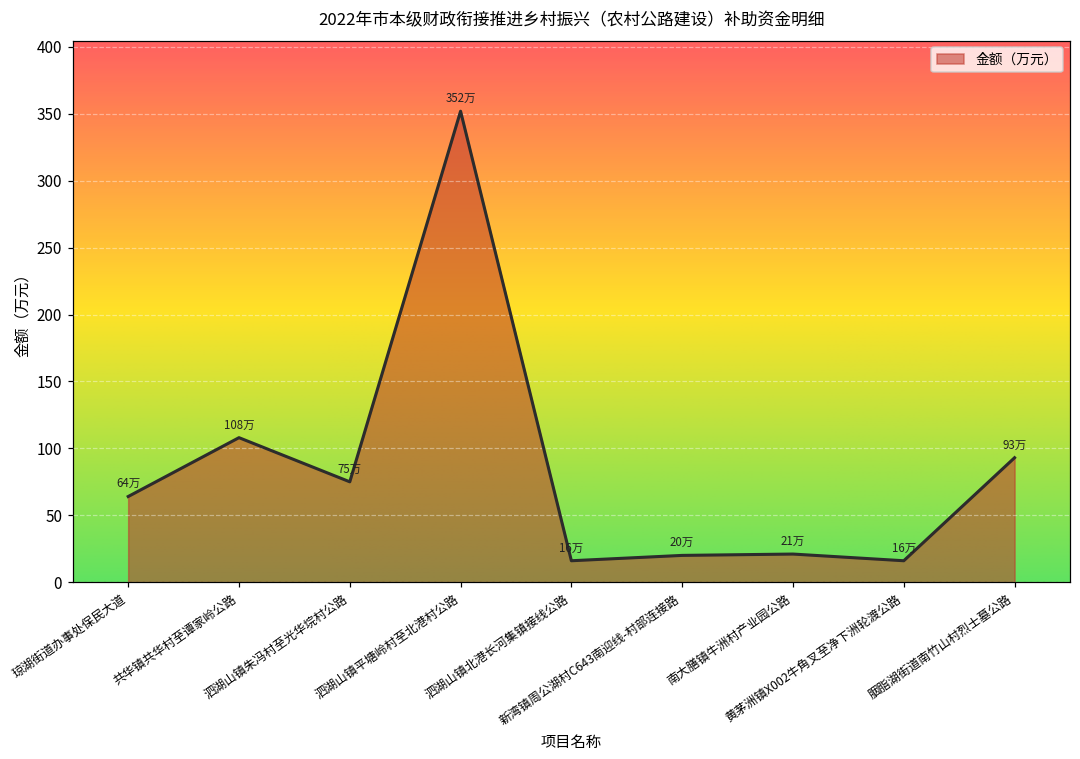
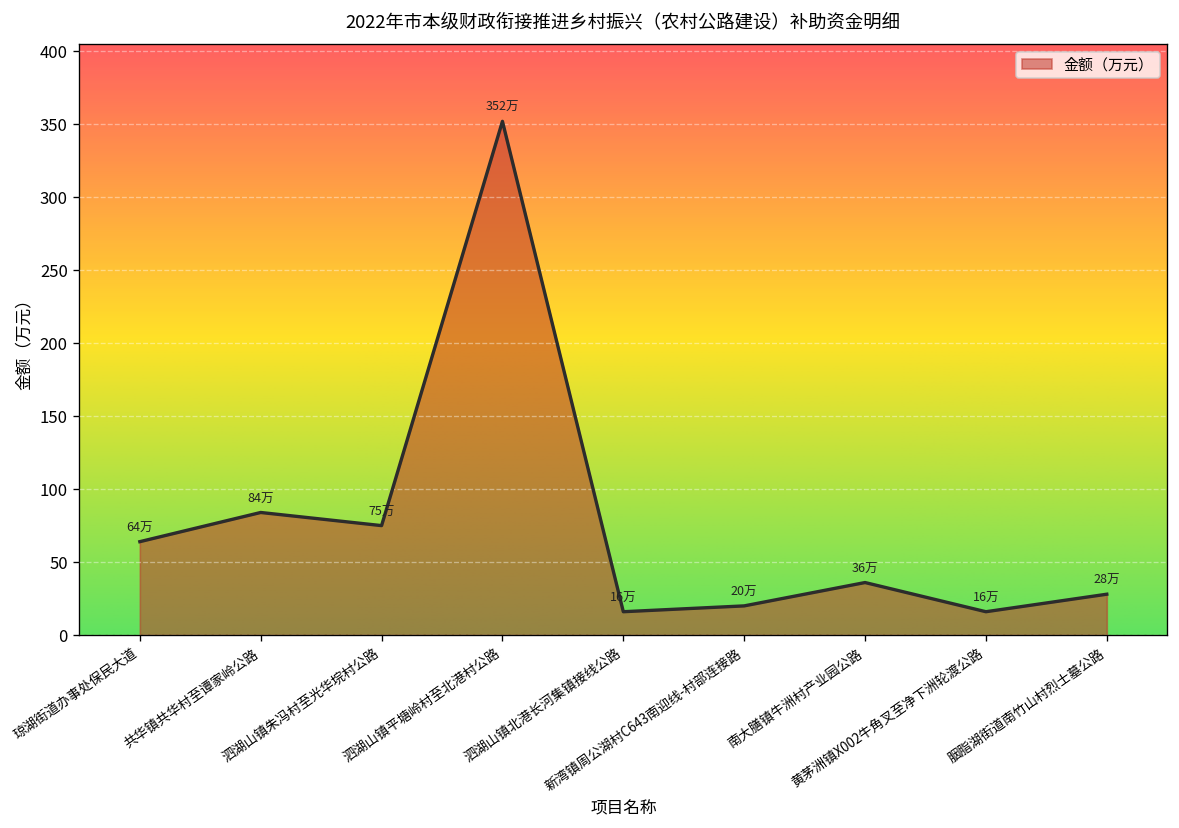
  {
    "琼湖街道办事处保民大道": "64万",
-   "共华镇共华村至谭家岭公路": "108万",
+   "共华镇共华村至谭家岭公路": "84万",
    "泗湖山镇朱冯村至光华垸村公路": "75万",
    "泗湖山镇平塘岭村至北港村公路": "352万",
    "泗湖山镇北港长河集镇接线公路": "16万",
    "新湾镇周公湖村C643南迎线-村部连接路": "20万",
-   "南大膳镇牛洲村产业园公路": "21万",
+   "南大膳镇牛洲村产业园公路": "36万",
    "黄茅洲镇X002牛角叉至净下洲轮渡公路": "16万",
-   "胭脂湖街道南竹山村烈士墓公路": "93万"
+   "胭脂湖街道南竹山村烈士墓公路": "28万"
  }
